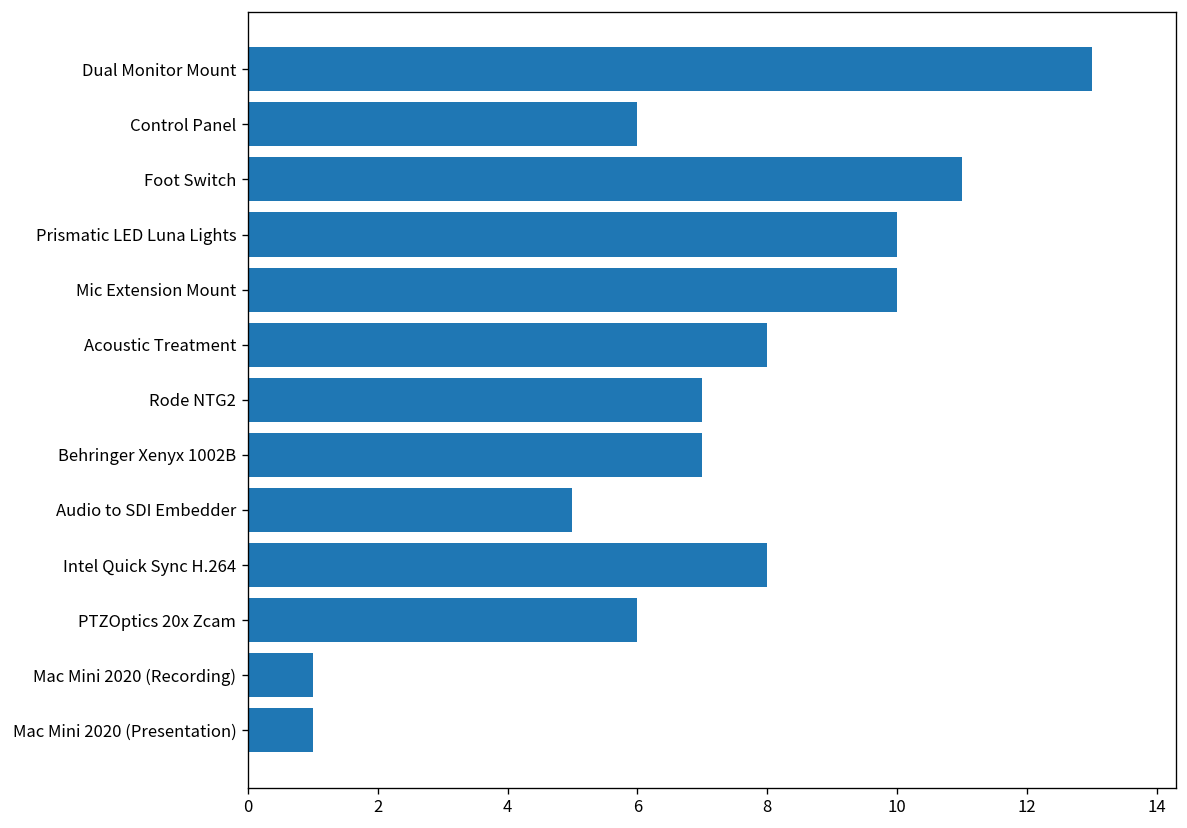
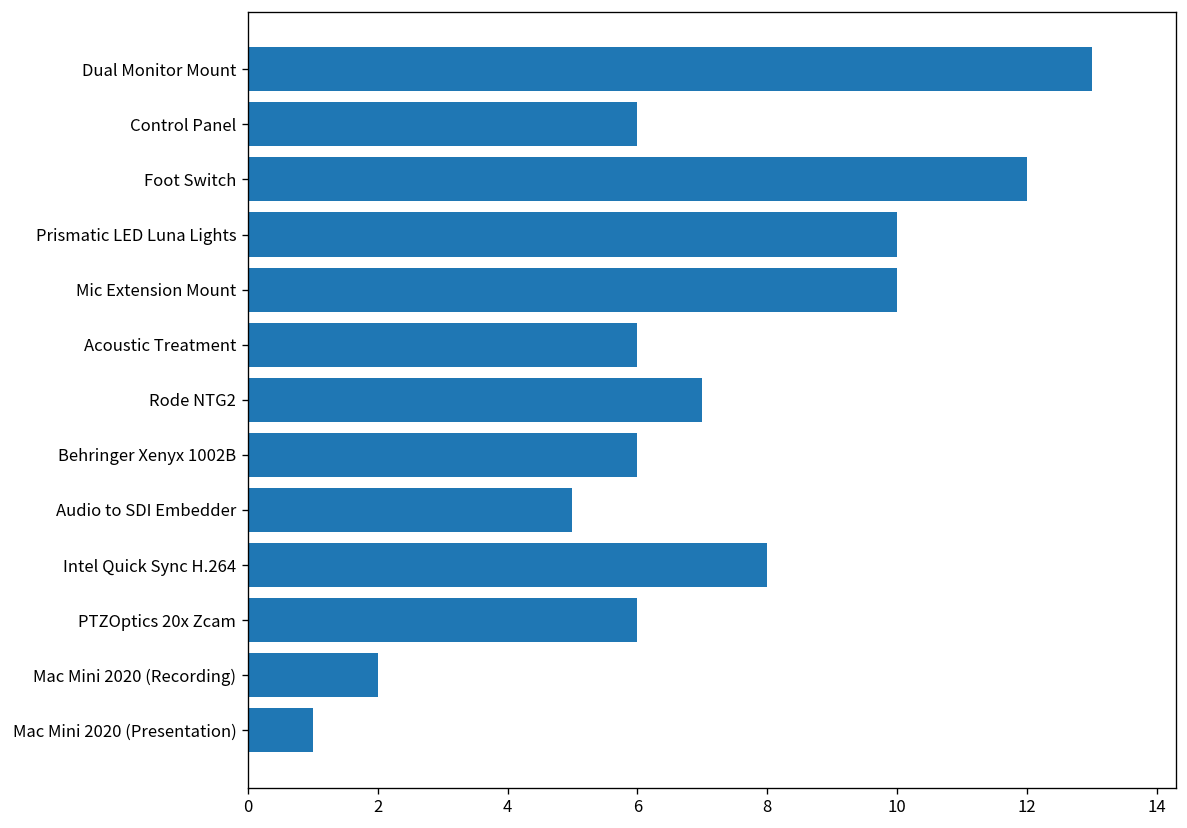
  {
    "Dual Monitor Mount": 13,
    "Control Panel": 6,
-   "Foot Switch": 11,
+   "Foot Switch": 12,
    "Prismatic LED Luna Lights": 10,
    "Mic Extension Mount": 10,
-   "Acoustic Treatment": 8,
+   "Acoustic Treatment": 6,
    "Rode NTG2": 7,
-   "Behringer Xenyx 1002B": 7,
+   "Behringer Xenyx 1002B": 6,
    "Audio to SDI Embedder": 5,
    "Intel Quick Sync H.264": 8,
    "PTZOptics 20x Zcam": 6,
-   "Mac Mini 2020 (Recording)": 1,
+   "Mac Mini 2020 (Recording)": 2,
    "Mac Mini 2020 (Presentation)": 1
  }
